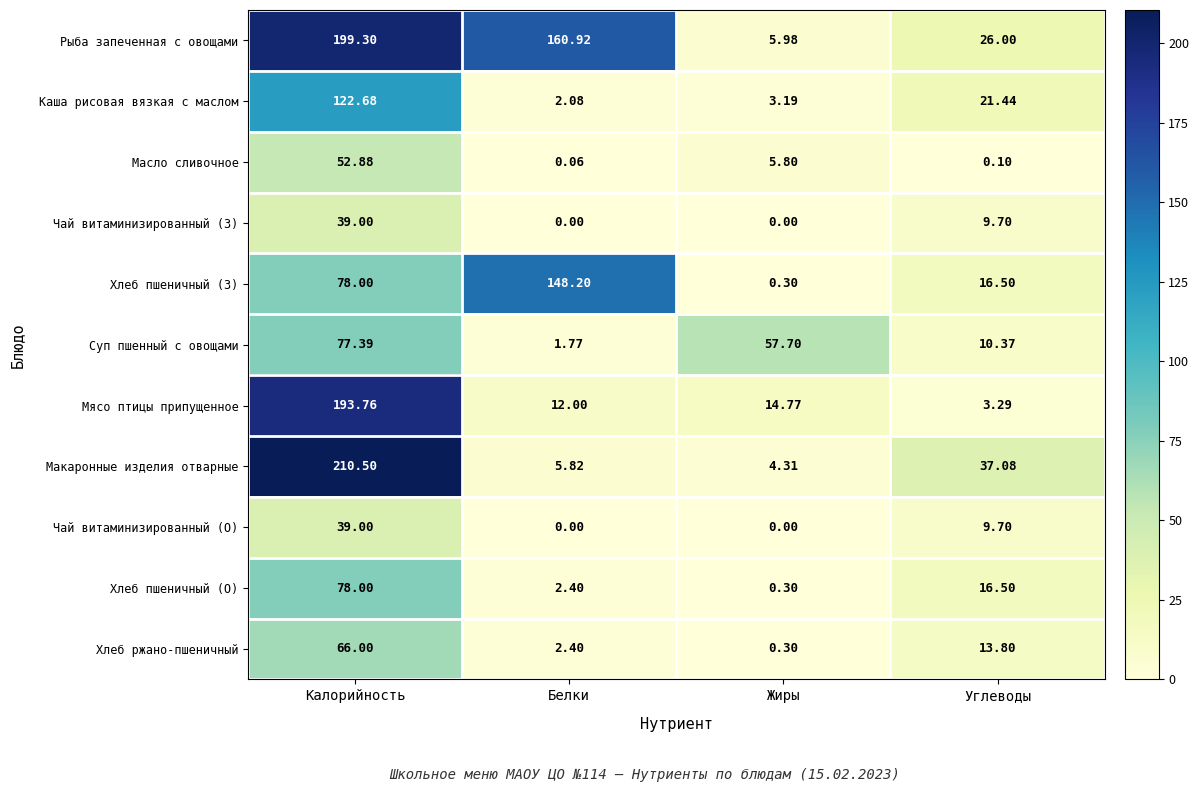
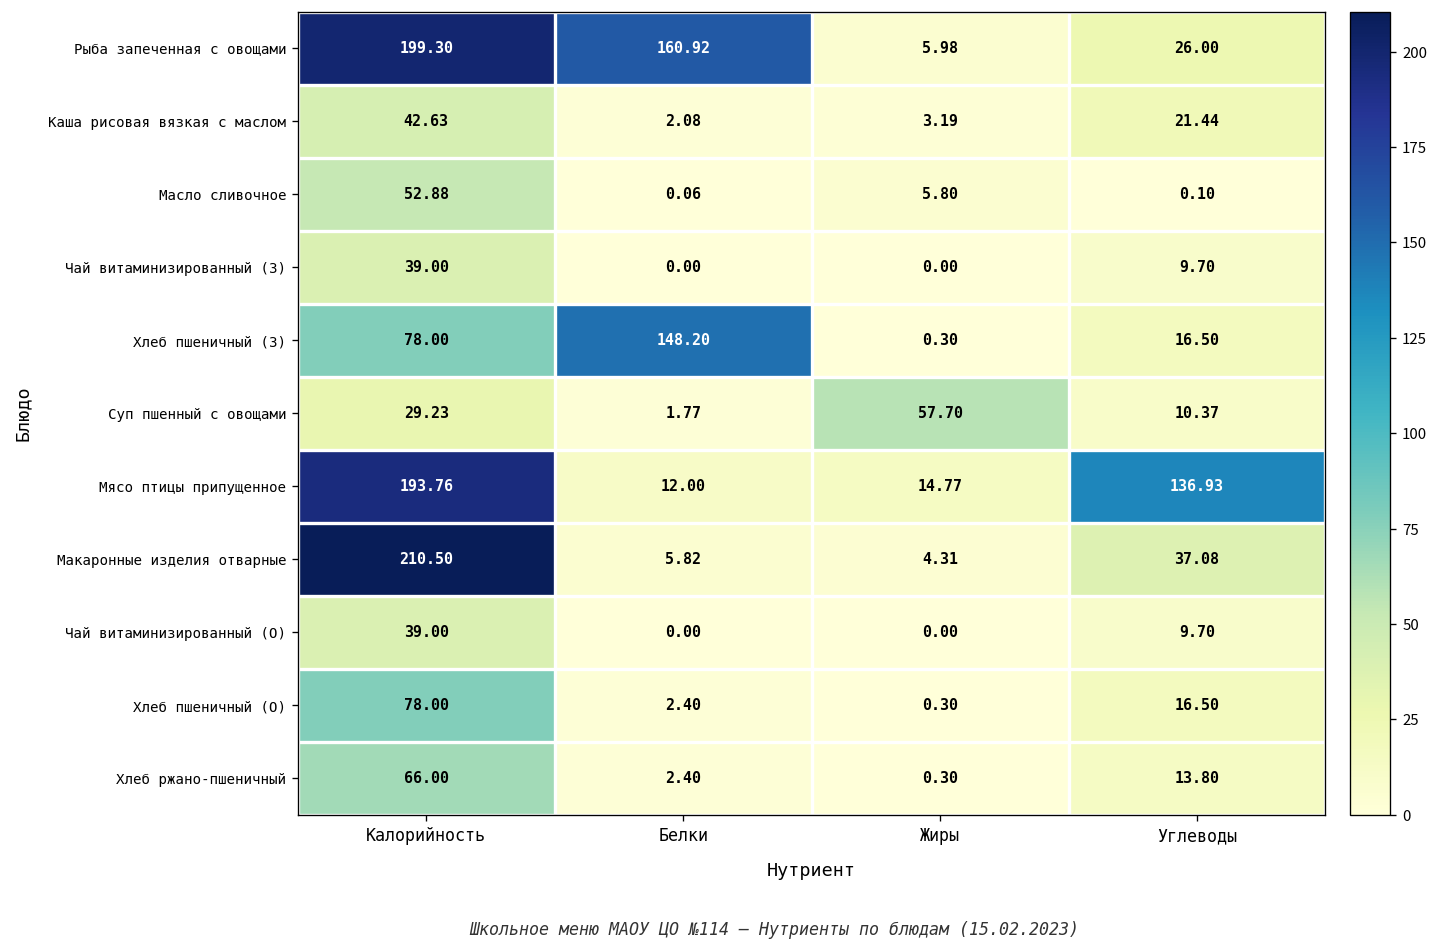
  {
    "Рыба запеченная с овощами": {
      "Калорийность": 199.30,
      "Белки": 160.92,
      "Жиры": 5.98,
      "Углеводы": 26.00
    },
    "Каша рисовая вязкая с маслом": {
-     "Калорийность": 122.68,
+     "Калорийность": 42.63,
      "Белки": 2.08,
      "Жиры": 3.19,
      "Углеводы": 21.44
    },
    "Масло сливочное": {
      "Калорийность": 52.88,
      "Белки": 0.06,
      "Жиры": 5.80,
      "Углеводы": 0.10
    },
    "Чай витаминизированный (З)": {
      "Калорийность": 39.00,
      "Белки": 0.00,
      "Жиры": 0.00,
      "Углеводы": 9.70
    },
    "Хлеб пшеничный (З)": {
      "Калорийность": 78.00,
      "Белки": 148.20,
      "Жиры": 0.30,
      "Углеводы": 16.50
    },
    "Суп пшенный с овощами": {
-     "Калорийность": 77.39,
+     "Калорийность": 29.23,
      "Белки": 1.77,
      "Жиры": 57.70,
      "Углеводы": 10.37
    },
    "Мясо птицы припущенное": {
      "Калорийность": 193.76,
      "Белки": 12.00,
      "Жиры": 14.77,
-     "Углеводы": 3.29
+     "Углеводы": 136.93
    },
    "Макаронные изделия отварные": {
      "Калорийность": 210.50,
      "Белки": 5.82,
      "Жиры": 4.31,
      "Углеводы": 37.08
    },
    "Чай витаминизированный (О)": {
      "Калорийность": 39.00,
      "Белки": 0.00,
      "Жиры": 0.00,
      "Углеводы": 9.70
    },
    "Хлеб пшеничный (О)": {
      "Калорийность": 78.00,
      "Белки": 2.40,
      "Жиры": 0.30,
      "Углеводы": 16.50
    },
    "Хлеб ржано-пшеничный": {
      "Калорийность": 66.00,
      "Белки": 2.40,
      "Жиры": 0.30,
      "Углеводы": 13.80
    }
  }
